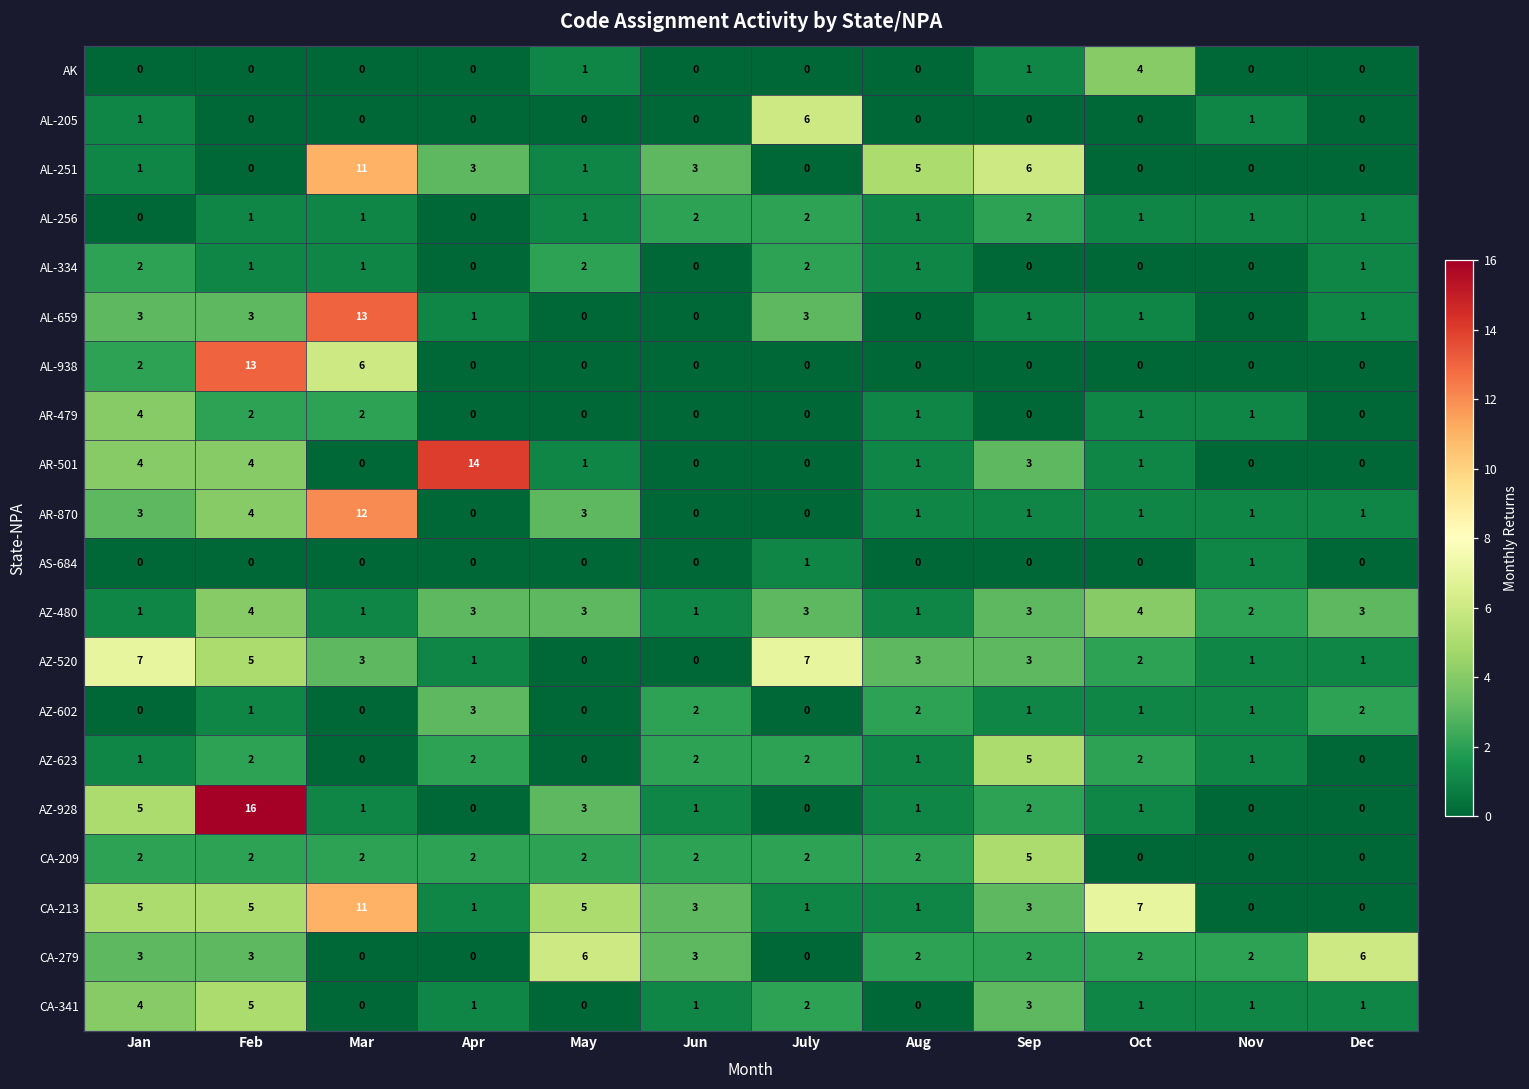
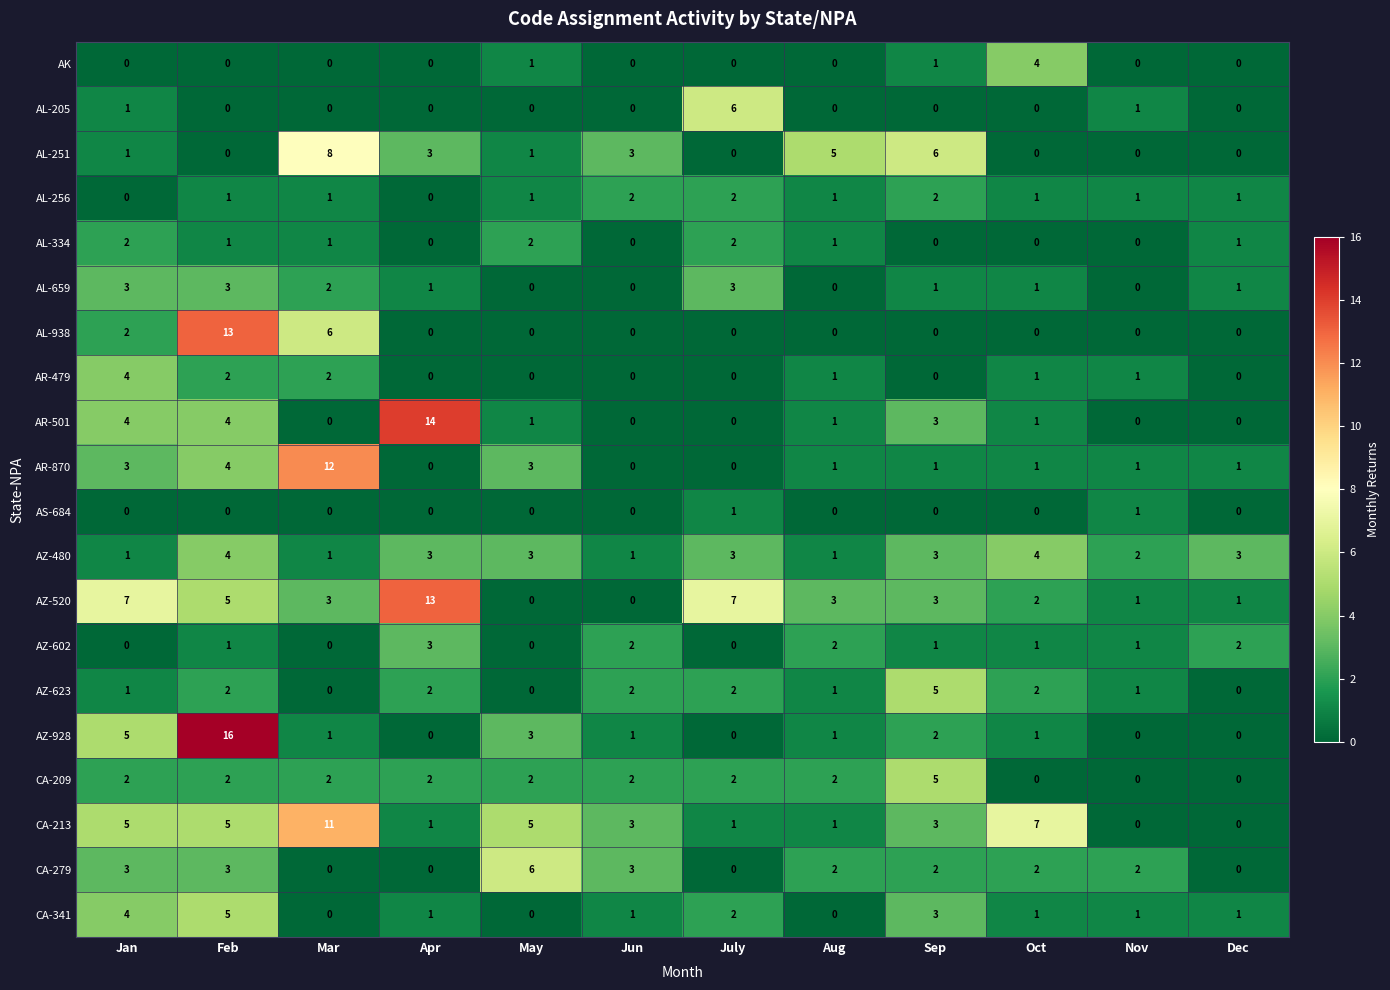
  {
    "AL-251": {
      "Jan": 1,
      "Feb": 0,
-     "Mar": 11,
+     "Mar": 8,
      "Apr": 3,
      "May": 1,
      "Jun": 3,
      "July": 0,
      "Aug": 5,
      "Sep": 6,
      "Oct": 0,
      "Nov": 0,
      "Dec": 0
    },
    "AL-659": {
      "Jan": 3,
      "Feb": 3,
-     "Mar": 13,
+     "Mar": 2,
      "Apr": 1,
      "May": 0,
      "Jun": 0,
      "July": 3,
      "Aug": 0,
      "Sep": 1,
      "Oct": 1,
      "Nov": 0,
      "Dec": 1
    },
    "AZ-520": {
      "Jan": 7,
      "Feb": 5,
      "Mar": 3,
-     "Apr": 1,
+     "Apr": 13,
      "May": 0,
      "Jun": 0,
      "July": 7,
      "Aug": 3,
      "Sep": 3,
      "Oct": 2,
      "Nov": 1,
      "Dec": 1
    },
    "CA-279": {
      "Jan": 3,
      "Feb": 3,
      "Mar": 0,
      "Apr": 0,
      "May": 6,
      "Jun": 3,
      "July": 0,
      "Aug": 2,
      "Sep": 2,
      "Oct": 2,
      "Nov": 2,
-     "Dec": 6
+     "Dec": 0
    }
  }
